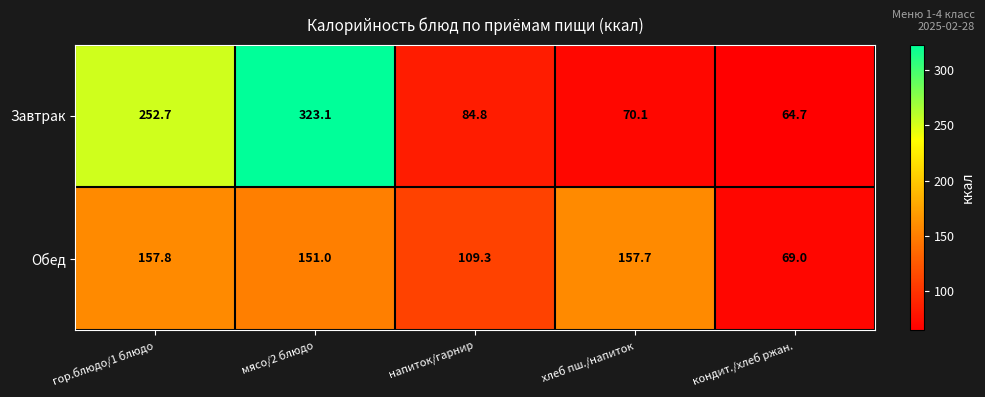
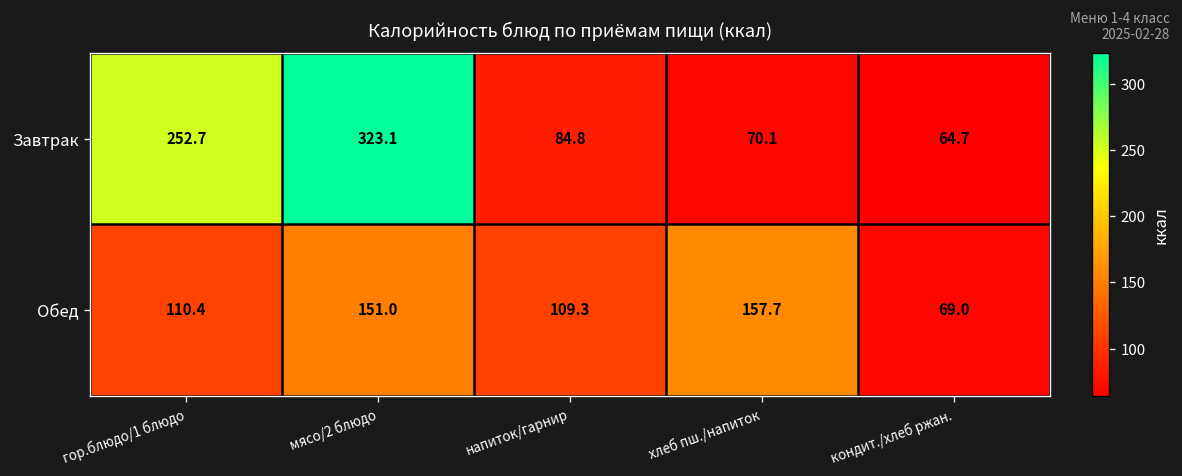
  {
    "Завтрак": {
      "гор.блюдо/1 блюдо": 252.7,
      "мясо/2 блюдо": 323.1,
      "напиток/гарнир": 84.8,
      "хлеб пш./напиток": 70.1,
      "кондит./хлеб ржан.": 64.7
    },
    "Обед": {
-     "гор.блюдо/1 блюдо": 157.8,
+     "гор.блюдо/1 блюдо": 110.4,
      "мясо/2 блюдо": 151.0,
      "напиток/гарнир": 109.3,
      "хлеб пш./напиток": 157.7,
      "кондит./хлеб ржан.": 69.0
    }
  }
